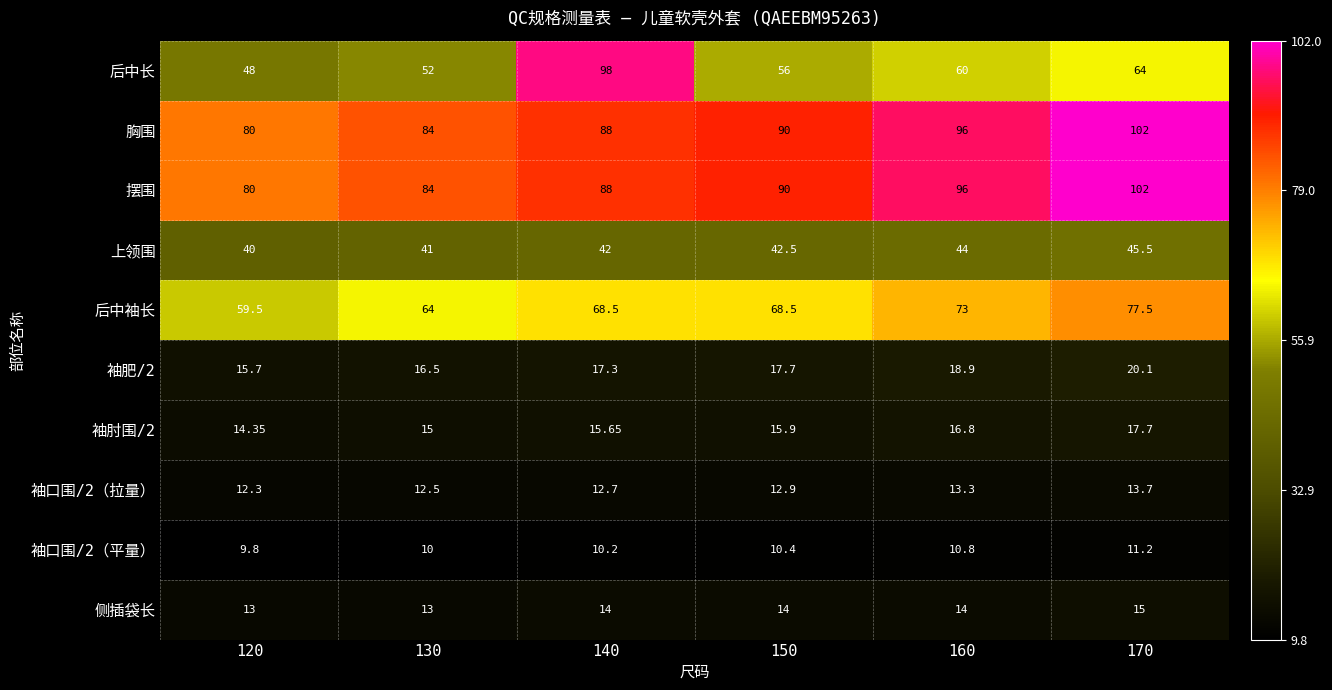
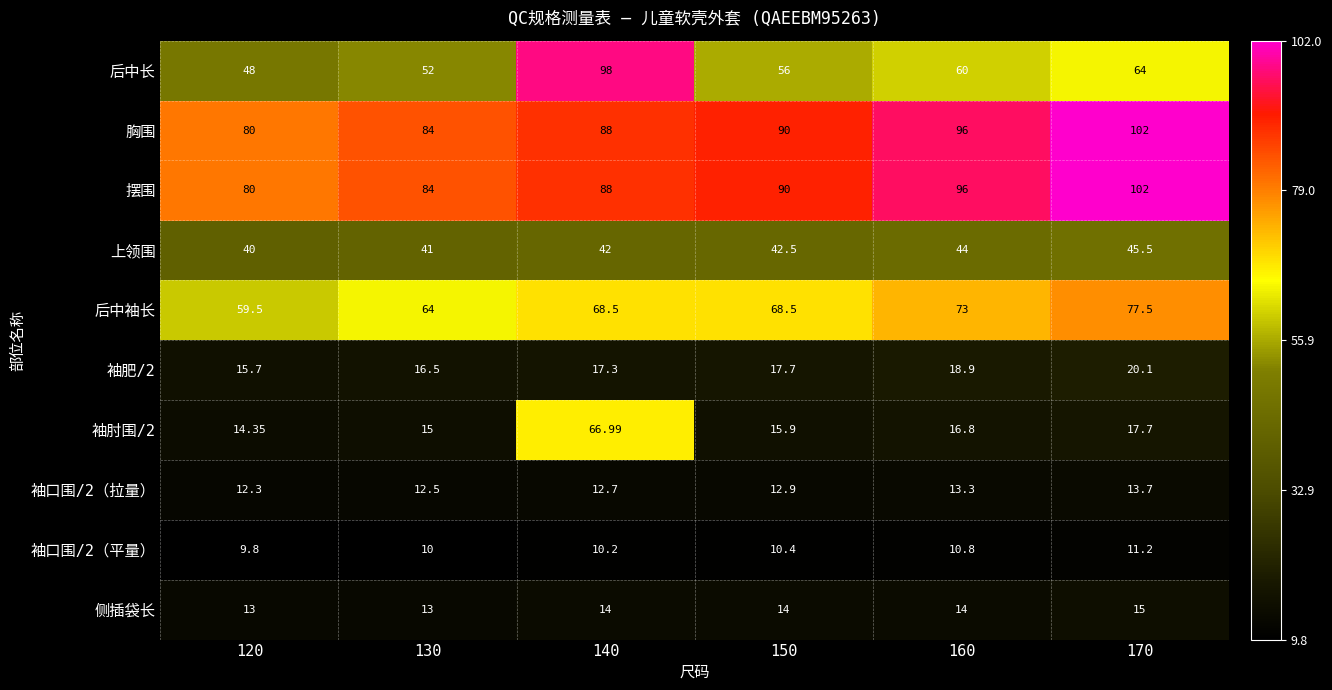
  {
    "后中长": {
      "120": 48,
      "130": 52,
      "140": 98,
      "150": 56,
      "160": 60,
      "170": 64
    },
    "胸围": {
      "120": 80,
      "130": 84,
      "140": 88,
      "150": 90,
      "160": 96,
      "170": 102
    },
    "摆围": {
      "120": 80,
      "130": 84,
      "140": 88,
      "150": 90,
      "160": 96,
      "170": 102
    },
    "上领围": {
      "120": 40,
      "130": 41,
      "140": 42,
      "150": 42.5,
      "160": 44,
      "170": 45.5
    },
    "后中袖长": {
      "120": 59.5,
      "130": 64,
      "140": 68.5,
      "150": 68.5,
      "160": 73,
      "170": 77.5
    },
    "袖肥/2": {
      "120": 15.7,
      "130": 16.5,
      "140": 17.3,
      "150": 17.7,
      "160": 18.9,
      "170": 20.1
    },
    "袖肘围/2": {
      "120": 14.35,
      "130": 15,
-     "140": 15.65,
+     "140": 66.99,
      "150": 15.9,
      "160": 16.8,
      "170": 17.7
    },
    "袖口围/2（拉量）": {
      "120": 12.3,
      "130": 12.5,
      "140": 12.7,
      "150": 12.9,
      "160": 13.3,
      "170": 13.7
    },
    "袖口围/2（平量）": {
      "120": 9.8,
      "130": 10,
      "140": 10.2,
      "150": 10.4,
      "160": 10.8,
      "170": 11.2
    },
    "侧插袋长": {
      "120": 13,
      "130": 13,
      "140": 14,
      "150": 14,
      "160": 14,
      "170": 15
    }
  }
